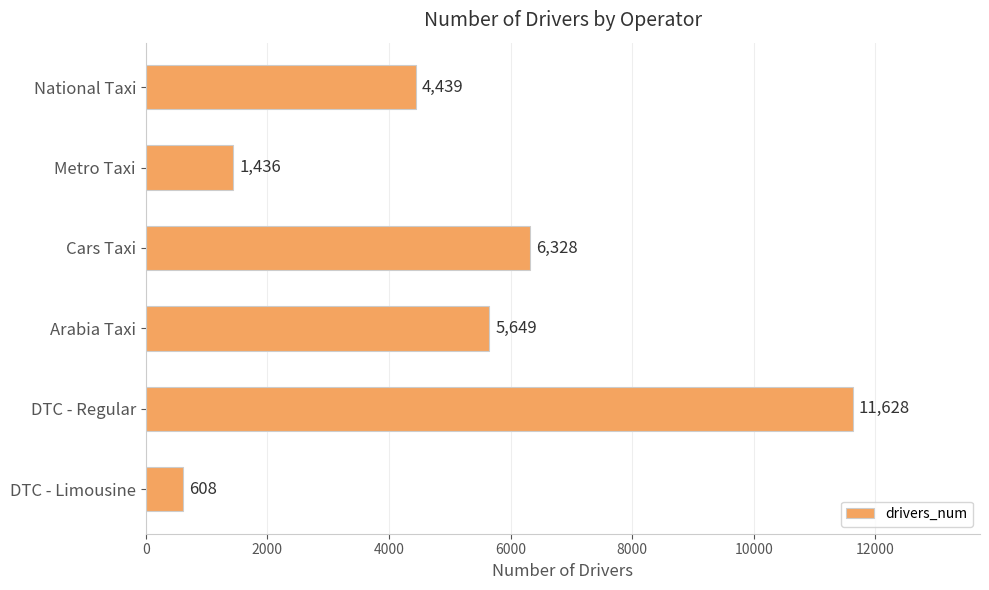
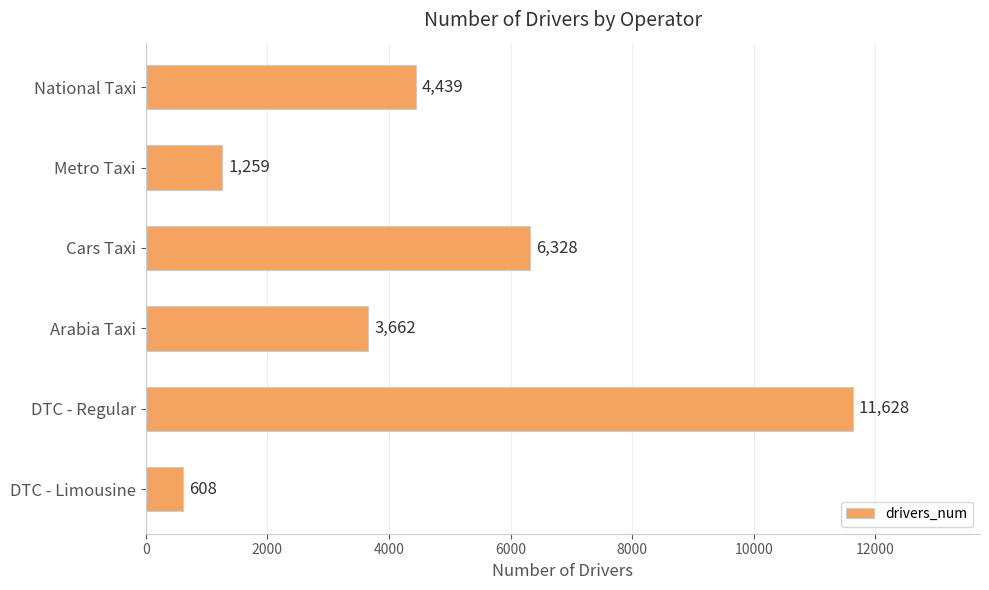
  {
    "National Taxi": "4,439",
-   "Metro Taxi": "1,436",
+   "Metro Taxi": "1,259",
    "Cars Taxi": "6,328",
-   "Arabia Taxi": "5,649",
+   "Arabia Taxi": "3,662",
    "DTC - Regular": "11,628",
    "DTC - Limousine": "608"
  }
